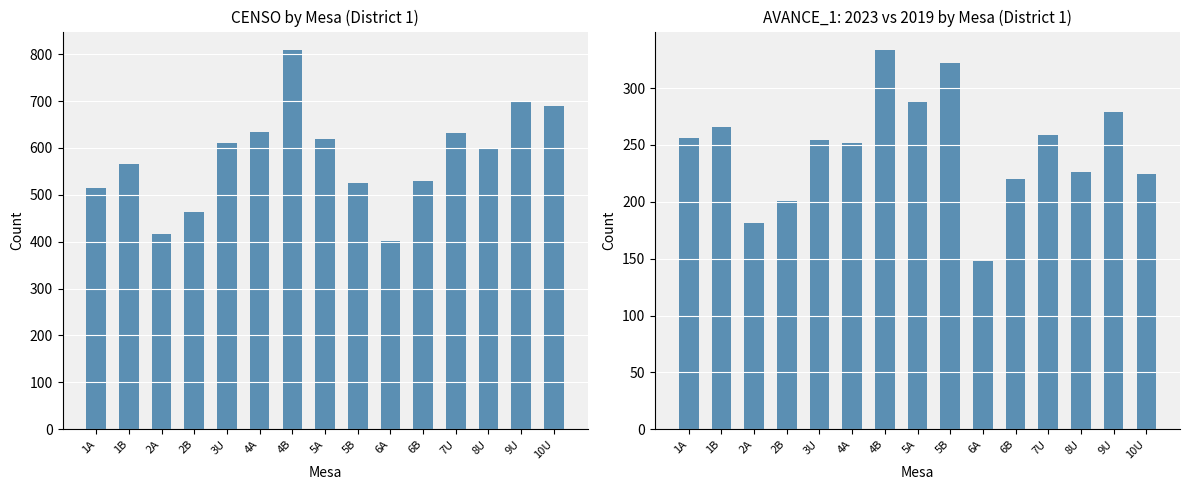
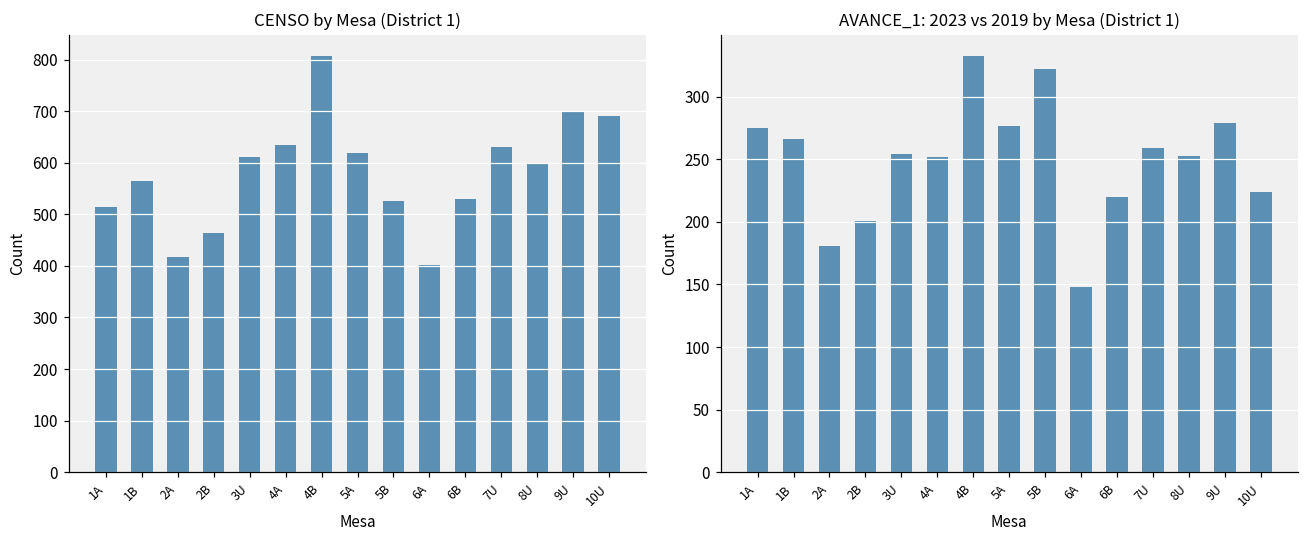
  {
    "CENSO by Mesa (District 1)": {
      "1A": 520,
      "1B": 570,
      "2A": 420,
      "2B": 460,
      "3U": 610,
      "4A": 630,
      "4B": 810,
      "5A": 620,
      "5B": 530,
      "6A": 400,
      "6B": 530,
      "7U": 630,
      "8U": 600,
      "9U": 700,
      "10U": 690
    },
    "AVANCE_1: 2023 vs 2019 by Mesa (District 1)": {
-     "1A": 256,
+     "1A": 275,
      "1B": 266,
      "2A": 181,
      "2B": 201,
      "3U": 254,
      "4A": 252,
      "4B": 333,
-     "5A": 288,
+     "5A": 277,
      "5B": 322,
      "6A": 148,
      "6B": 220,
      "7U": 259,
-     "8U": 226,
+     "8U": 253,
      "9U": 279,
      "10U": 224
    }
  }
